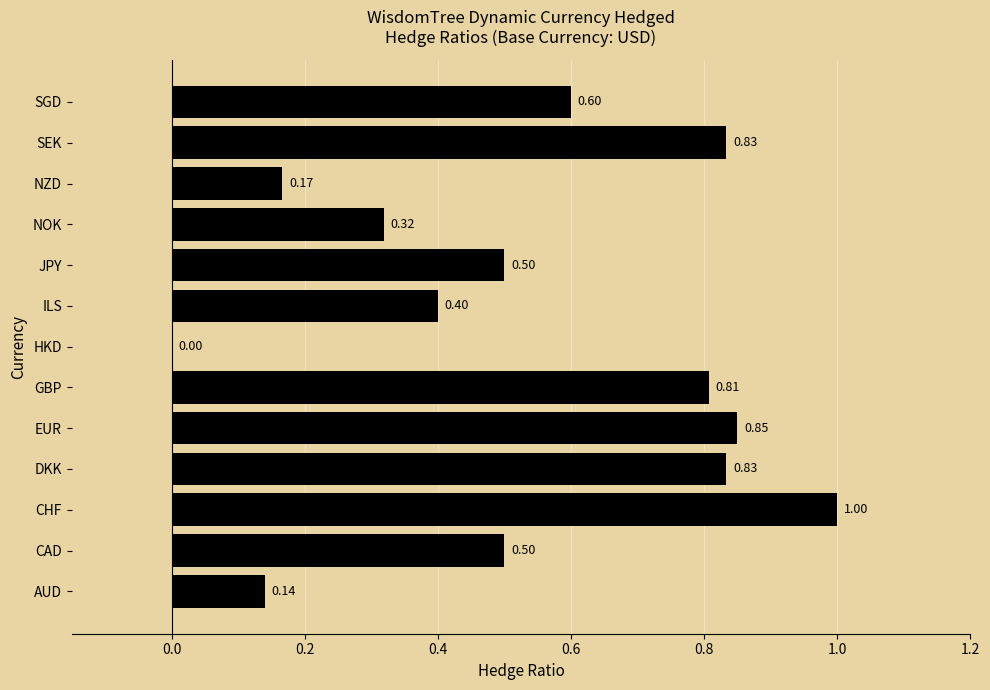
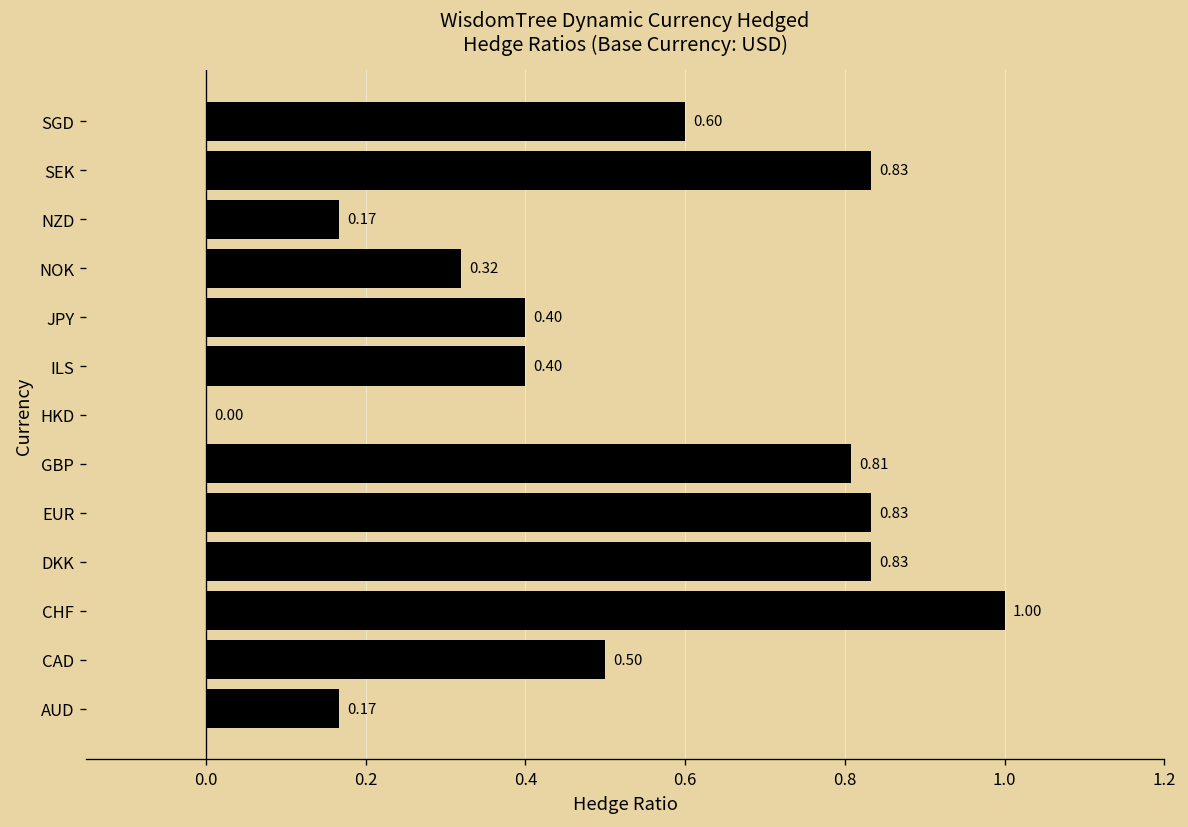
  {
    "SGD": 0.60,
    "SEK": 0.83,
    "NZD": 0.17,
    "NOK": 0.32,
-   "JPY": 0.50,
+   "JPY": 0.40,
    "ILS": 0.40,
    "HKD": 0.00,
    "GBP": 0.81,
-   "EUR": 0.85,
+   "EUR": 0.83,
    "DKK": 0.83,
    "CHF": 1.00,
    "CAD": 0.50,
-   "AUD": 0.14
+   "AUD": 0.17
  }
